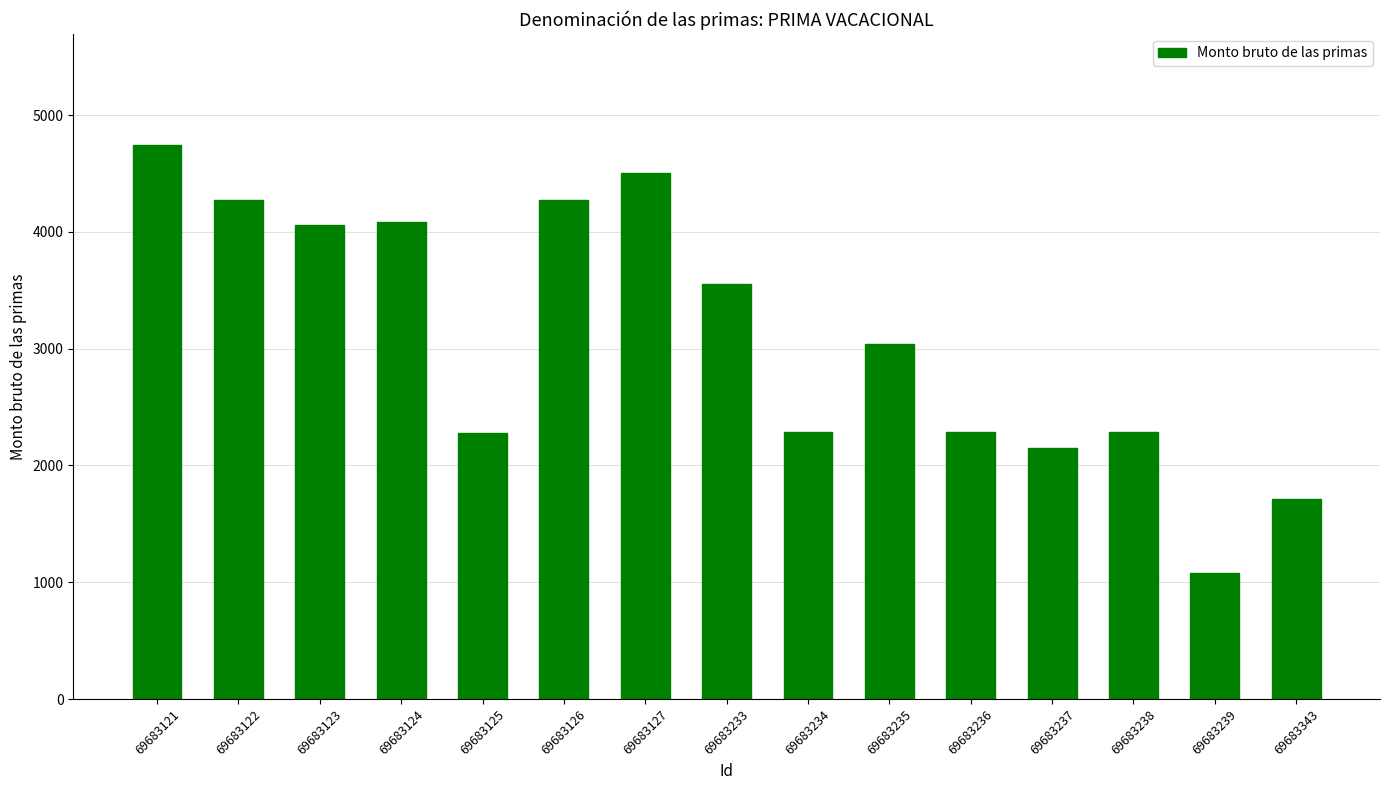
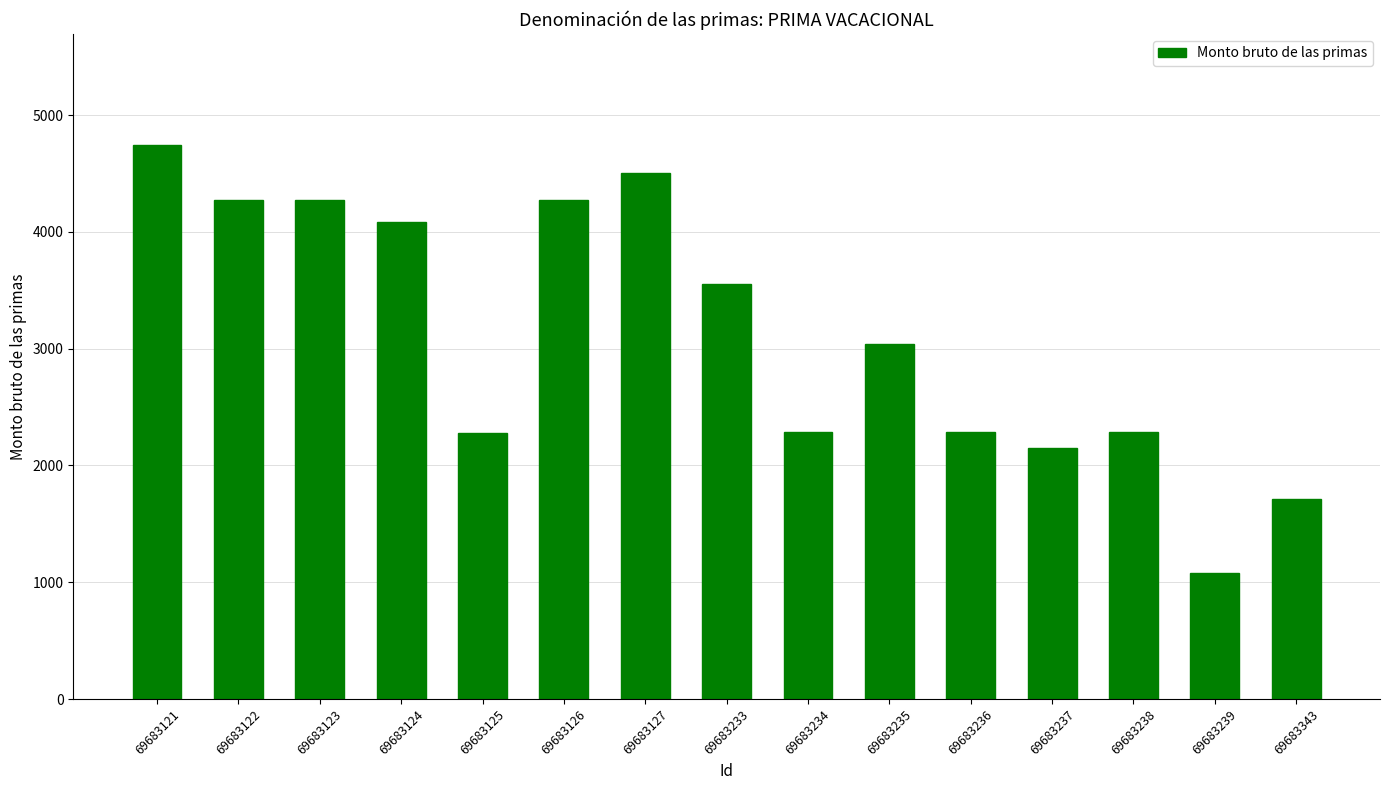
  {
    "69683121": 4750,
    "69683122": 4270,
-   "69683123": 4060,
+   "69683123": 4270,
    "69683124": 4090,
    "69683125": 2280,
    "69683126": 4270,
    "69683127": 4500,
    "69683233": 3550,
    "69683234": 2290,
    "69683235": 3040,
    "69683236": 2290,
    "69683237": 2150,
    "69683238": 2290,
    "69683239": 1080,
    "69683343": 1720
  }
